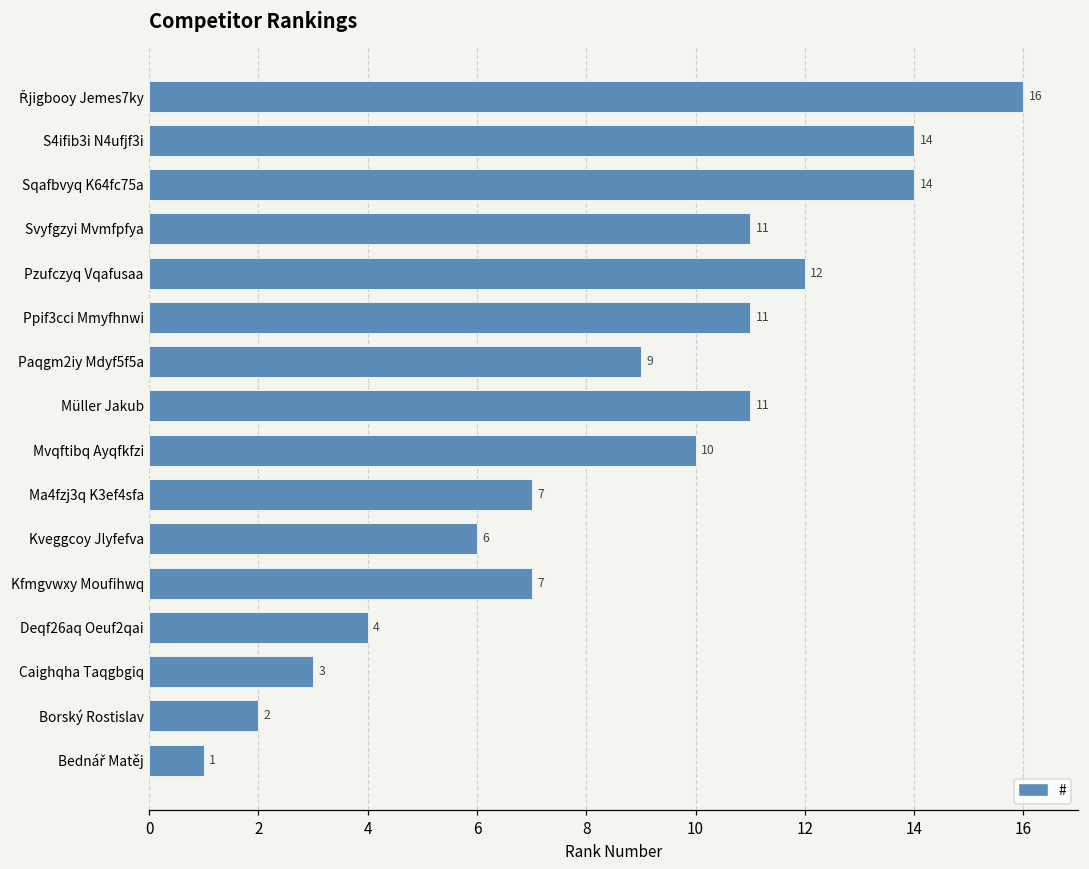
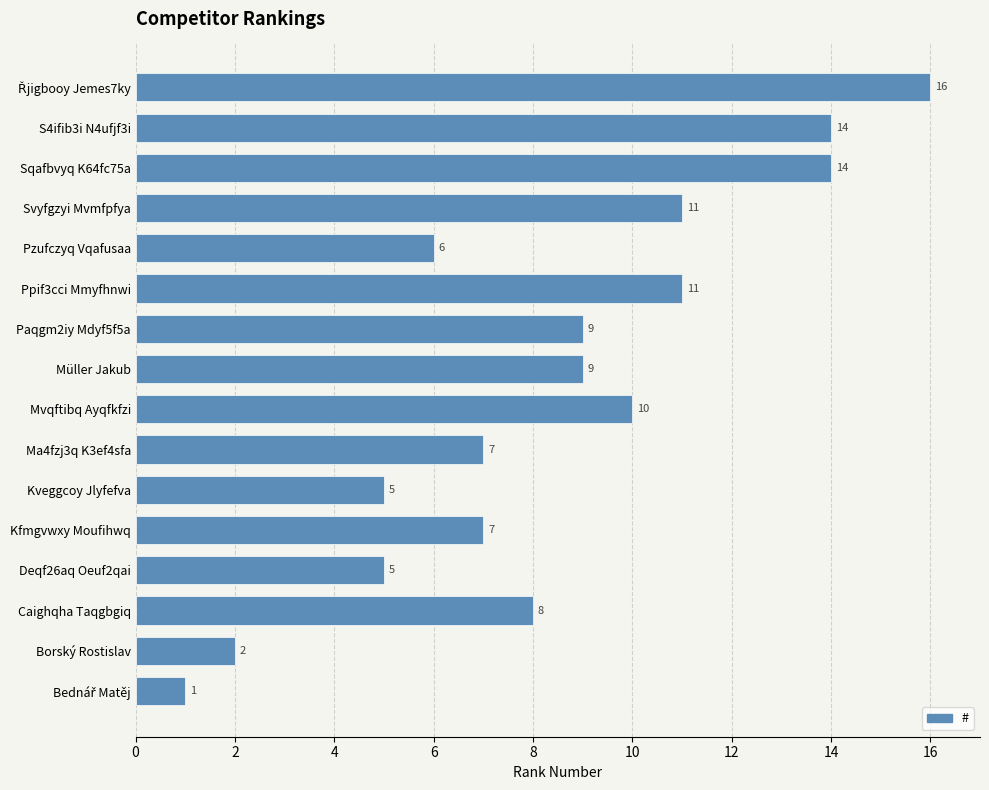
  {
    "Řjigbooy Jemes7ky": 16,
    "S4ifib3i N4ufjf3i": 14,
    "Sqafbvyq K64fc75a": 14,
    "Svyfgzyi Mvmfpfya": 11,
-   "Pzufczyq Vqafusaa": 12,
+   "Pzufczyq Vqafusaa": 6,
    "Ppif3cci Mmyfhnwi": 11,
    "Paqgm2iy Mdyf5f5a": 9,
-   "Müller Jakub": 11,
+   "Müller Jakub": 9,
    "Mvqftibq Ayqfkfzi": 10,
    "Ma4fzj3q K3ef4sfa": 7,
-   "Kveggcoy Jlyfefva": 6,
+   "Kveggcoy Jlyfefva": 5,
    "Kfmgvwxy Moufihwq": 7,
-   "Deqf26aq Oeuf2qai": 4,
-   "Caighqha Taqgbgiq": 3,
+   "Deqf26aq Oeuf2qai": 5,
+   "Caighqha Taqgbgiq": 8,
    "Borský Rostislav": 2,
    "Bednář Matěj": 1
  }
